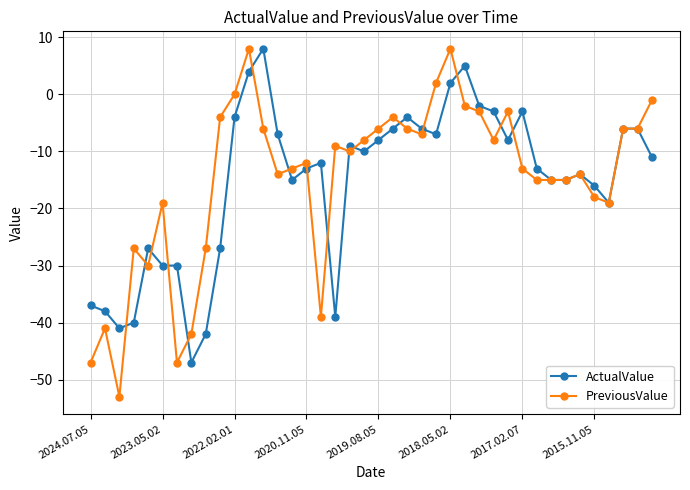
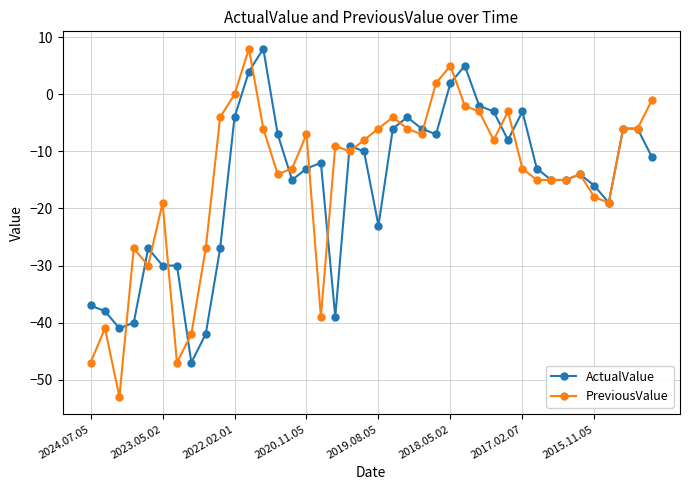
  {
    "ActualValue": {
      "2024.07.05": -37,
      "2023.05.02": -30,
      "2022.02.01": -4,
      "2020.11.05": -13,
-     "2019.08.05": -8,
+     "2019.08.05": -23,
      "2018.05.02": 2,
      "2017.02.07": -3,
      "2015.11.05": -16
    },
    "PreviousValue": {
      "2024.07.05": -47,
      "2023.05.02": -19,
      "2022.02.01": 0,
-     "2020.11.05": -12,
+     "2020.11.05": -7,
      "2019.08.05": -6,
-     "2018.05.02": 8,
+     "2018.05.02": 5,
      "2017.02.07": -13,
      "2015.11.05": -18
    }
  }
